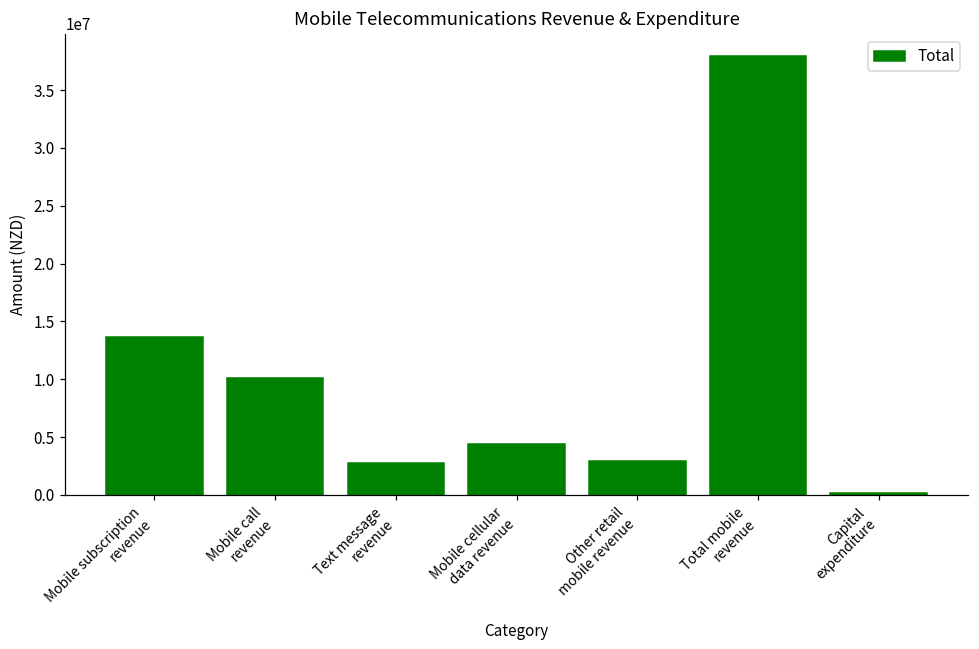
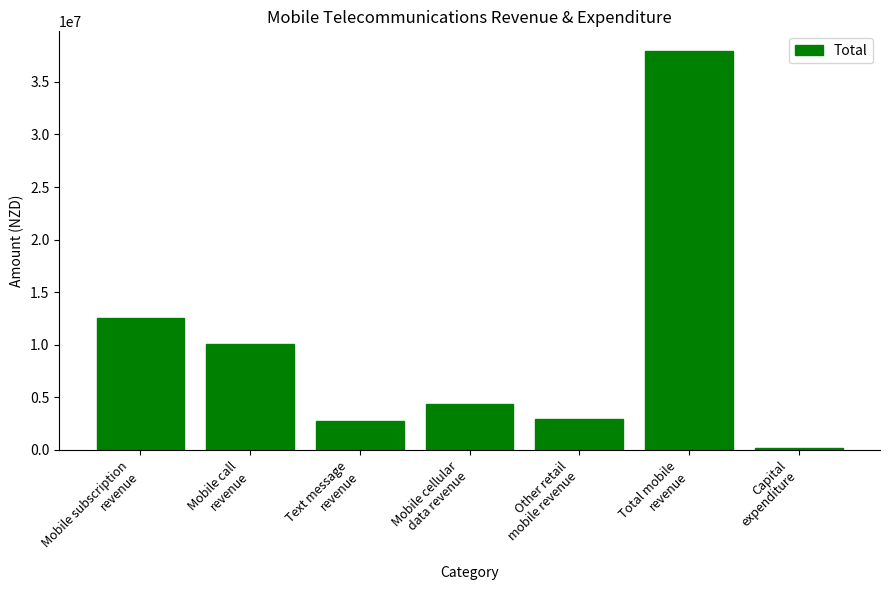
  {
-   "Mobile subscription revenue": 13600000,
+   "Mobile subscription revenue": 12600000,
    "Mobile call revenue": 10100000,
    "Text message revenue": 2700000,
    "Mobile cellular data revenue": 4400000,
    "Other retail mobile revenue": 3000000,
    "Total mobile revenue": 37900000
  }
